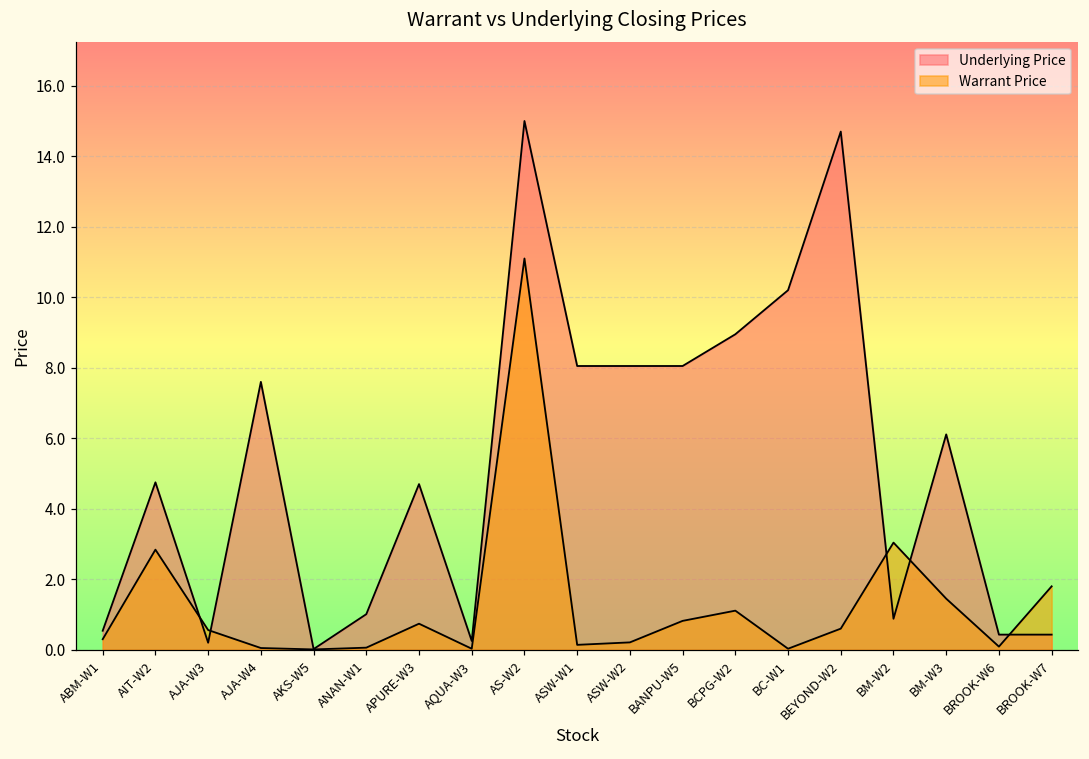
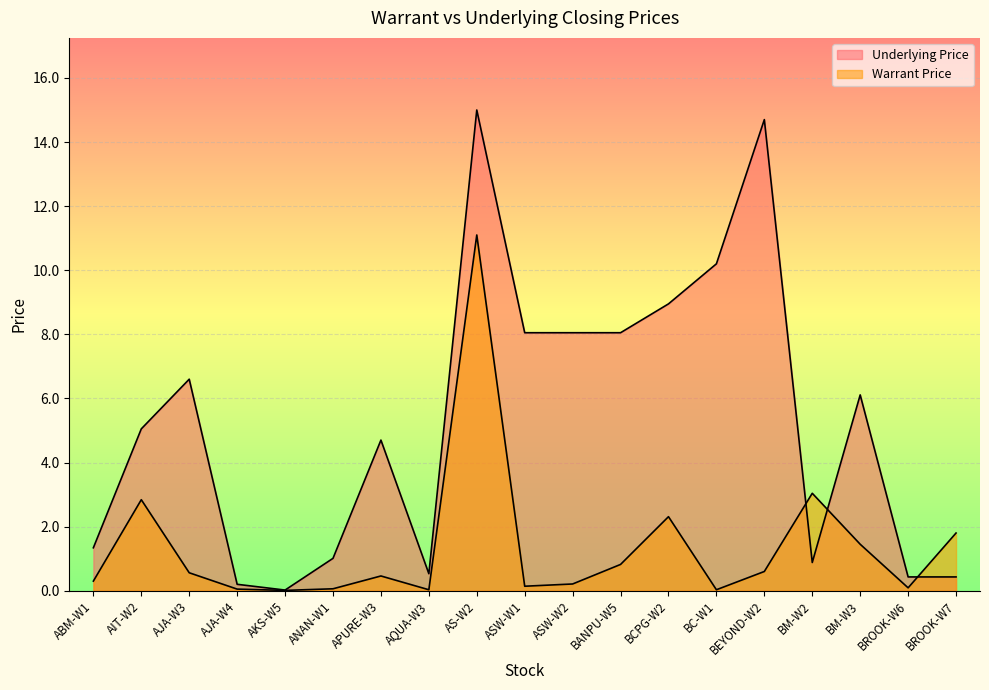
  {
    "Underlying Price": {
-     "ABM-W1": 0.5,
-     "AIT-W2": 4.8,
-     "AJA-W3": 0.2,
-     "AJA-W4": 7.6,
+     "ABM-W1": 1.3,
+     "AIT-W2": 5.1,
+     "AJA-W3": 6.6,
+     "AJA-W4": 0.2,
      "ANAN-W1": 1.0,
      "APURE-W3": 4.7,
-     "AQUA-W3": 0.3,
+     "AQUA-W3": 0.5,
      "AS-W2": 15.0,
      "ASW-W1": 8.1,
      "ASW-W2": 8.1,
      "BANPU-W5": 8.1,
      "BCPG-W2": 9.0,
      "BC-W1": 10.2,
      "BEYOND-W2": 14.7,
      "BM-W2": 0.9,
      "BM-W3": 6.1,
      "BROOK-W6": 0.4,
      "BROOK-W7": 0.4
    },
    "Warrant Price": {
      "ABM-W1": 0.3,
      "AIT-W2": 2.8,
      "AJA-W3": 0.6,
      "AJA-W4": 0.1,
      "ANAN-W1": 0.1,
-     "APURE-W3": 0.7,
+     "APURE-W3": 0.5,
      "AQUA-W3": 0.0,
      "AS-W2": 11.1,
      "ASW-W1": 0.1,
      "ASW-W2": 0.2,
      "BANPU-W5": 0.8,
-     "BCPG-W2": 1.1,
+     "BCPG-W2": 2.3,
      "BC-W1": 0.0,
      "BEYOND-W2": 0.6,
      "BM-W2": 3.0,
      "BM-W3": 1.5,
      "BROOK-W6": 0.1,
      "BROOK-W7": 1.8
    }
  }
